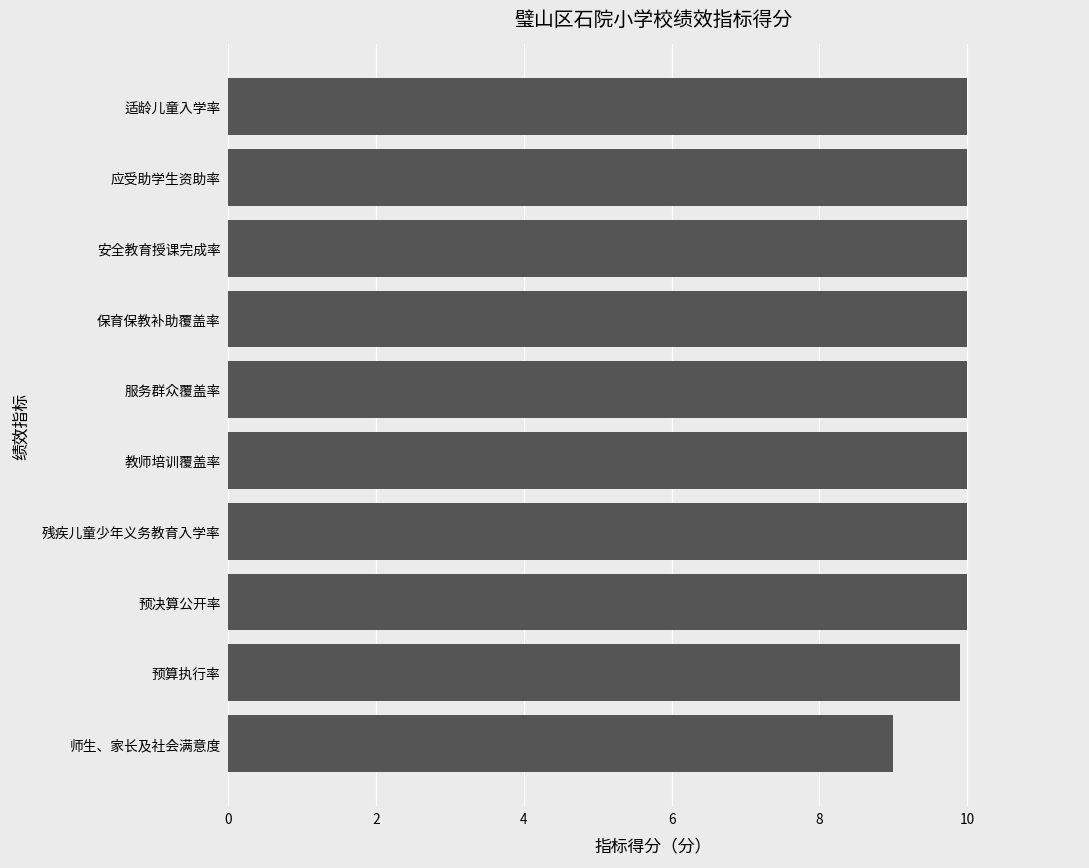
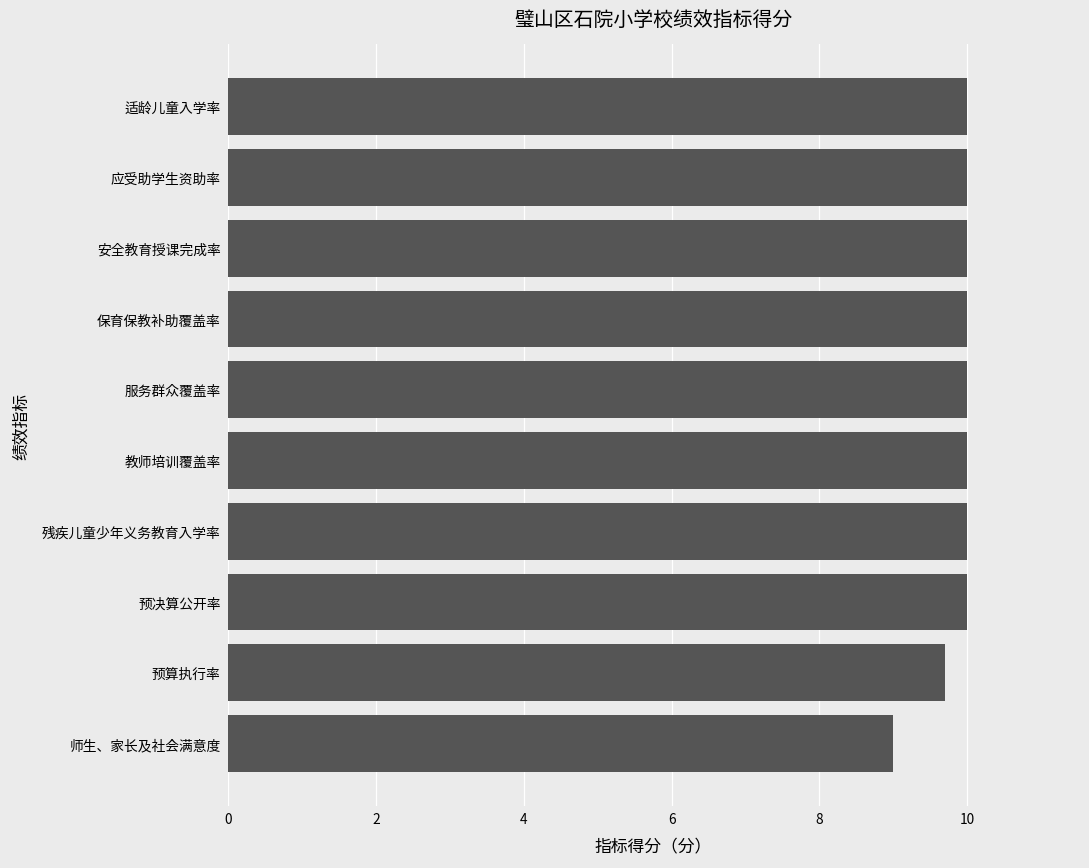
  {
    "适龄儿童入学率": 10.0,
    "应受助学生资助率": 10.0,
    "安全教育授课完成率": 10.0,
    "保育保教补助覆盖率": 10.0,
    "服务群众覆盖率": 10.0,
    "教师培训覆盖率": 10.0,
    "残疾儿童少年义务教育入学率": 10.0,
    "预决算公开率": 10.0,
-   "预算执行率": 9.9,
+   "预算执行率": 9.7,
    "师生、家长及社会满意度": 9.0
  }
